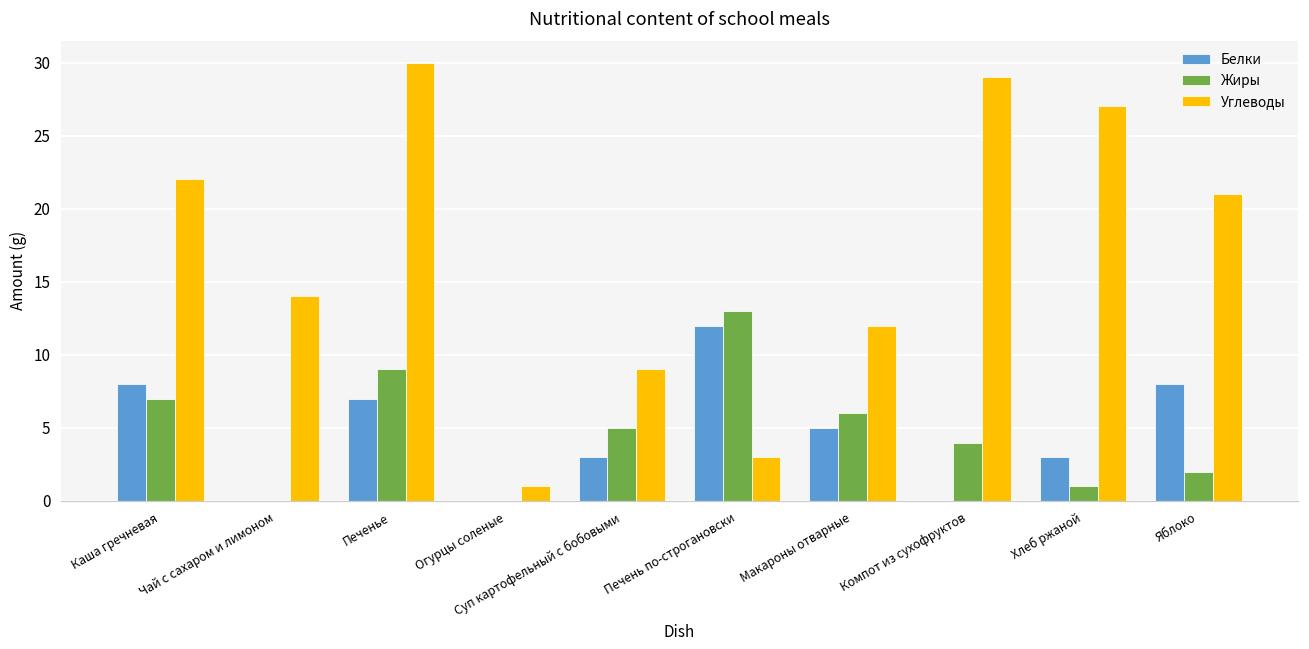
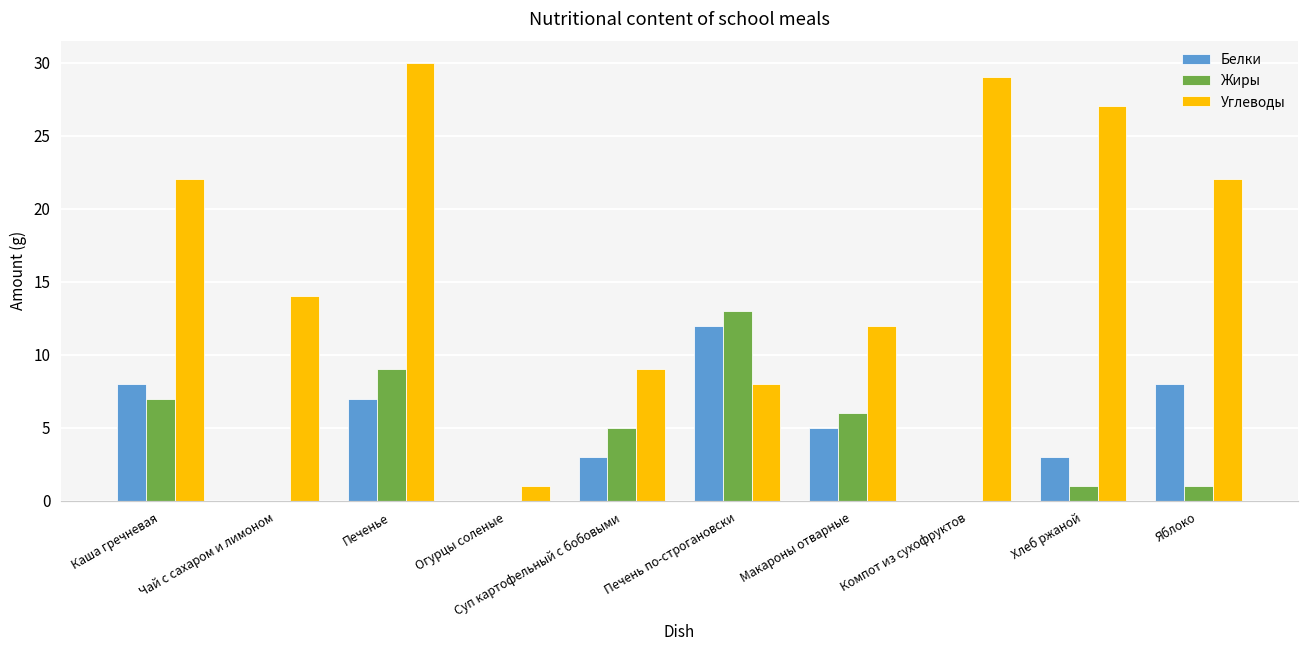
  {
    "Белки": {
      "Каша гречневая": 8,
      "Чай с сахаром и лимоном": 0,
      "Печенье": 7,
      "Огурцы соленые": 0,
      "Суп картофельный с бобовыми": 3,
      "Печень по-строгановски": 12,
      "Макароны отварные": 5,
      "Компот из сухофруктов": 0,
      "Хлеб ржаной": 3,
      "Яблоко": 8
    },
    "Жиры": {
      "Каша гречневая": 7,
      "Чай с сахаром и лимоном": 0,
      "Печенье": 9,
      "Огурцы соленые": 0,
      "Суп картофельный с бобовыми": 5,
      "Печень по-строгановски": 13,
      "Макароны отварные": 6,
-     "Компот из сухофруктов": 4,
+     "Компот из сухофруктов": 0,
      "Хлеб ржаной": 1,
-     "Яблоко": 2
+     "Яблоко": 1
    },
    "Углеводы": {
      "Каша гречневая": 22,
      "Чай с сахаром и лимоном": 14,
      "Печенье": 30,
      "Огурцы соленые": 1,
      "Суп картофельный с бобовыми": 9,
-     "Печень по-строгановски": 3,
+     "Печень по-строгановски": 8,
      "Макароны отварные": 12,
      "Компот из сухофруктов": 29,
      "Хлеб ржаной": 27,
-     "Яблоко": 21
+     "Яблоко": 22
    }
  }
